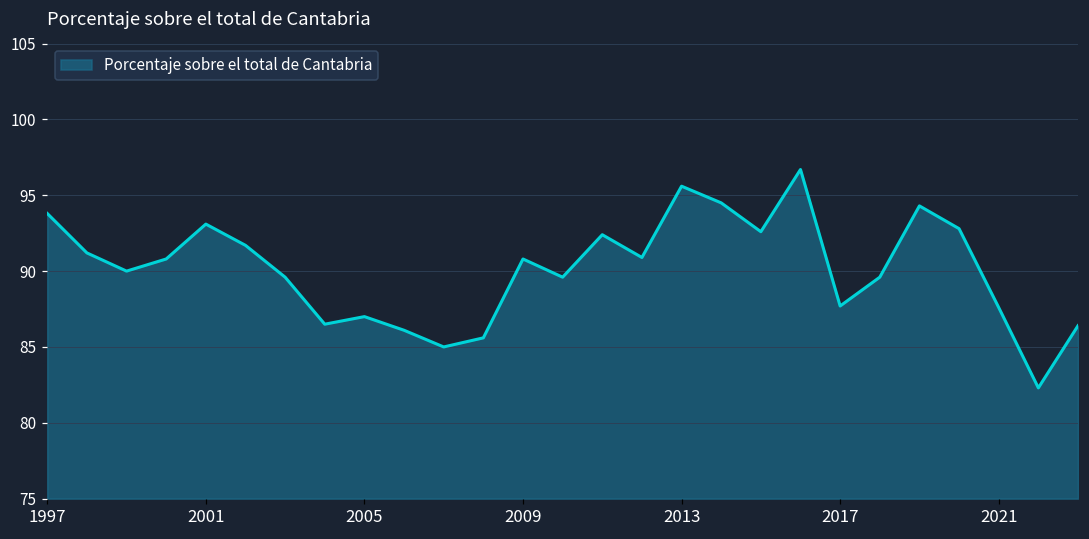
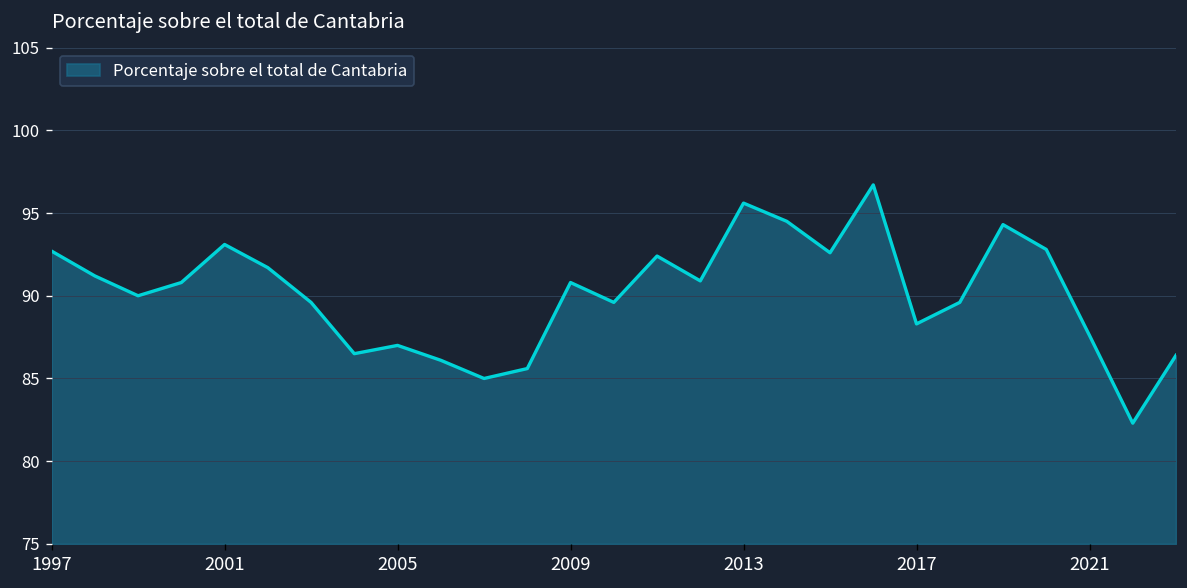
  {
-   "1997": 93.8,
+   "1997": 92.7,
    "2001": 93.1,
    "2005": 87.0,
    "2009": 90.8,
    "2013": 95.6,
-   "2017": 87.7,
+   "2017": 88.3,
    "2021": 87.6
  }
